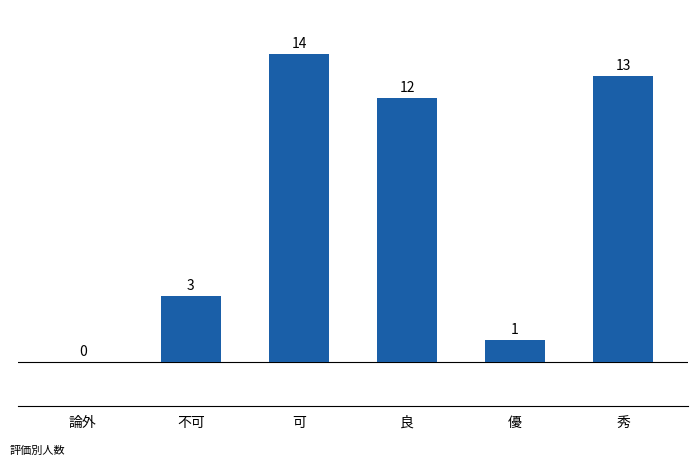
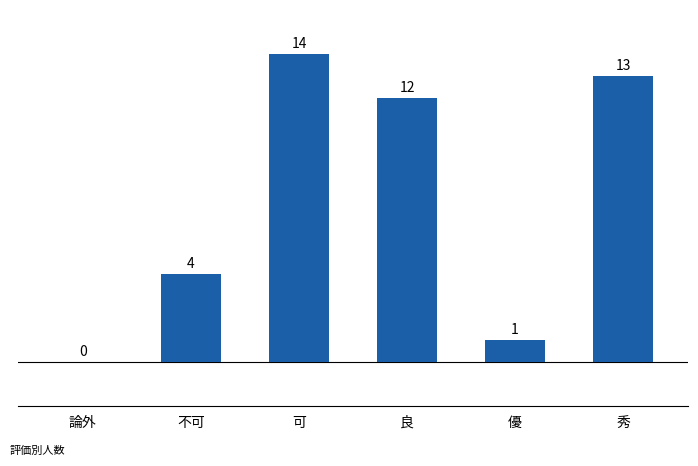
  {
    "論外": 0,
-   "不可": 3,
+   "不可": 4,
    "可": 14,
    "良": 12,
    "優": 1,
    "秀": 13
  }
